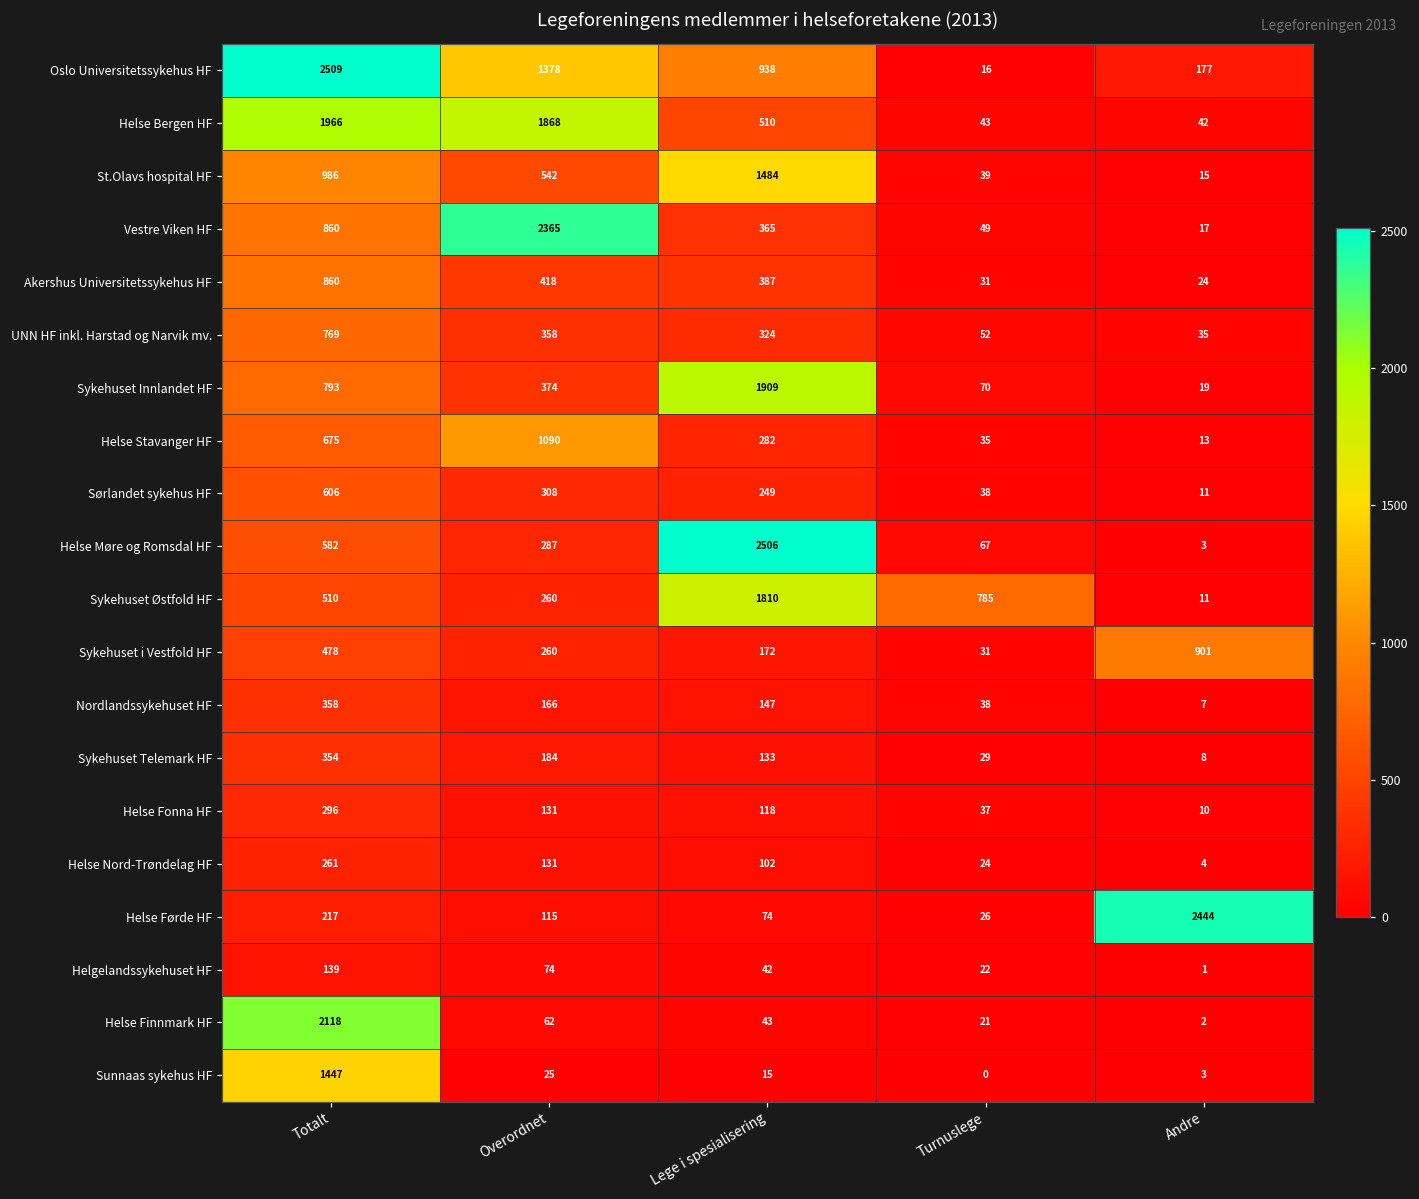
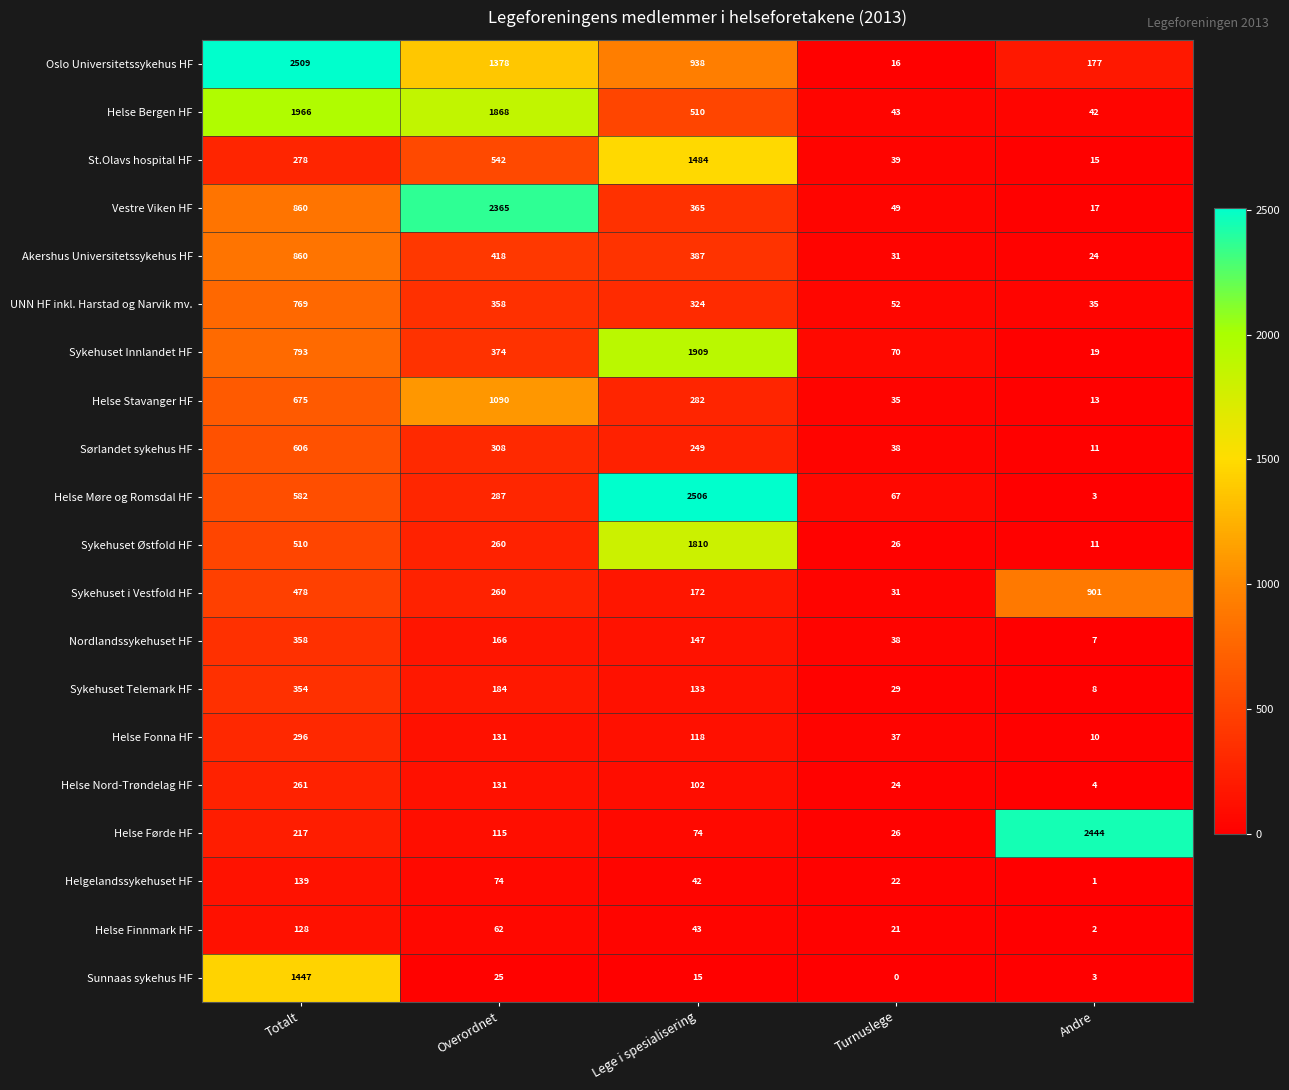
  {
    "Oslo Universitetssykehus HF": {
      "Totalt": 2509,
      "Overordnet": 1378,
      "Lege i spesialisering": 938,
      "Turnuslege": 16,
      "Andre": 177
    },
    "Helse Bergen HF": {
      "Totalt": 1966,
      "Overordnet": 1868,
      "Lege i spesialisering": 510,
      "Turnuslege": 43,
      "Andre": 42
    },
    "St.Olavs hospital HF": {
-     "Totalt": 986,
+     "Totalt": 278,
      "Overordnet": 542,
      "Lege i spesialisering": 1484,
      "Turnuslege": 39,
      "Andre": 15
    },
    "Vestre Viken HF": {
      "Totalt": 860,
      "Overordnet": 2365,
      "Lege i spesialisering": 365,
      "Turnuslege": 49,
      "Andre": 17
    },
    "Akershus Universitetssykehus HF": {
      "Totalt": 860,
      "Overordnet": 418,
      "Lege i spesialisering": 387,
      "Turnuslege": 31,
      "Andre": 24
    },
    "UNN HF inkl. Harstad og Narvik mv.": {
      "Totalt": 769,
      "Overordnet": 358,
      "Lege i spesialisering": 324,
      "Turnuslege": 52,
      "Andre": 35
    },
    "Sykehuset Innlandet HF": {
      "Totalt": 793,
      "Overordnet": 374,
      "Lege i spesialisering": 1909,
      "Turnuslege": 70,
      "Andre": 19
    },
    "Helse Stavanger HF": {
      "Totalt": 675,
      "Overordnet": 1090,
      "Lege i spesialisering": 282,
      "Turnuslege": 35,
      "Andre": 13
    },
    "Sørlandet sykehus HF": {
      "Totalt": 606,
      "Overordnet": 308,
      "Lege i spesialisering": 249,
      "Turnuslege": 38,
      "Andre": 11
    },
    "Helse Møre og Romsdal HF": {
      "Totalt": 582,
      "Overordnet": 287,
      "Lege i spesialisering": 2506,
      "Turnuslege": 67,
      "Andre": 3
    },
    "Sykehuset Østfold HF": {
      "Totalt": 510,
      "Overordnet": 260,
      "Lege i spesialisering": 1810,
-     "Turnuslege": 785,
+     "Turnuslege": 26,
      "Andre": 11
    },
    "Sykehuset i Vestfold HF": {
      "Totalt": 478,
      "Overordnet": 260,
      "Lege i spesialisering": 172,
      "Turnuslege": 31,
      "Andre": 901
    },
    "Nordlandssykehuset HF": {
      "Totalt": 358,
      "Overordnet": 166,
      "Lege i spesialisering": 147,
      "Turnuslege": 38,
      "Andre": 7
    },
    "Sykehuset Telemark HF": {
      "Totalt": 354,
      "Overordnet": 184,
      "Lege i spesialisering": 133,
      "Turnuslege": 29,
      "Andre": 8
    },
    "Helse Fonna HF": {
      "Totalt": 296,
      "Overordnet": 131,
      "Lege i spesialisering": 118,
      "Turnuslege": 37,
      "Andre": 10
    },
    "Helse Nord-Trøndelag HF": {
      "Totalt": 261,
      "Overordnet": 131,
      "Lege i spesialisering": 102,
      "Turnuslege": 24,
      "Andre": 4
    },
    "Helse Førde HF": {
      "Totalt": 217,
      "Overordnet": 115,
      "Lege i spesialisering": 74,
      "Turnuslege": 26,
      "Andre": 2444
    },
    "Helgelandssykehuset HF": {
      "Totalt": 139,
      "Overordnet": 74,
      "Lege i spesialisering": 42,
      "Turnuslege": 22,
      "Andre": 1
    },
    "Helse Finnmark HF": {
-     "Totalt": 2118,
+     "Totalt": 128,
      "Overordnet": 62,
      "Lege i spesialisering": 43,
      "Turnuslege": 21,
      "Andre": 2
    },
    "Sunnaas sykehus HF": {
      "Totalt": 1447,
      "Overordnet": 25,
      "Lege i spesialisering": 15,
      "Turnuslege": 0,
      "Andre": 3
    }
  }
